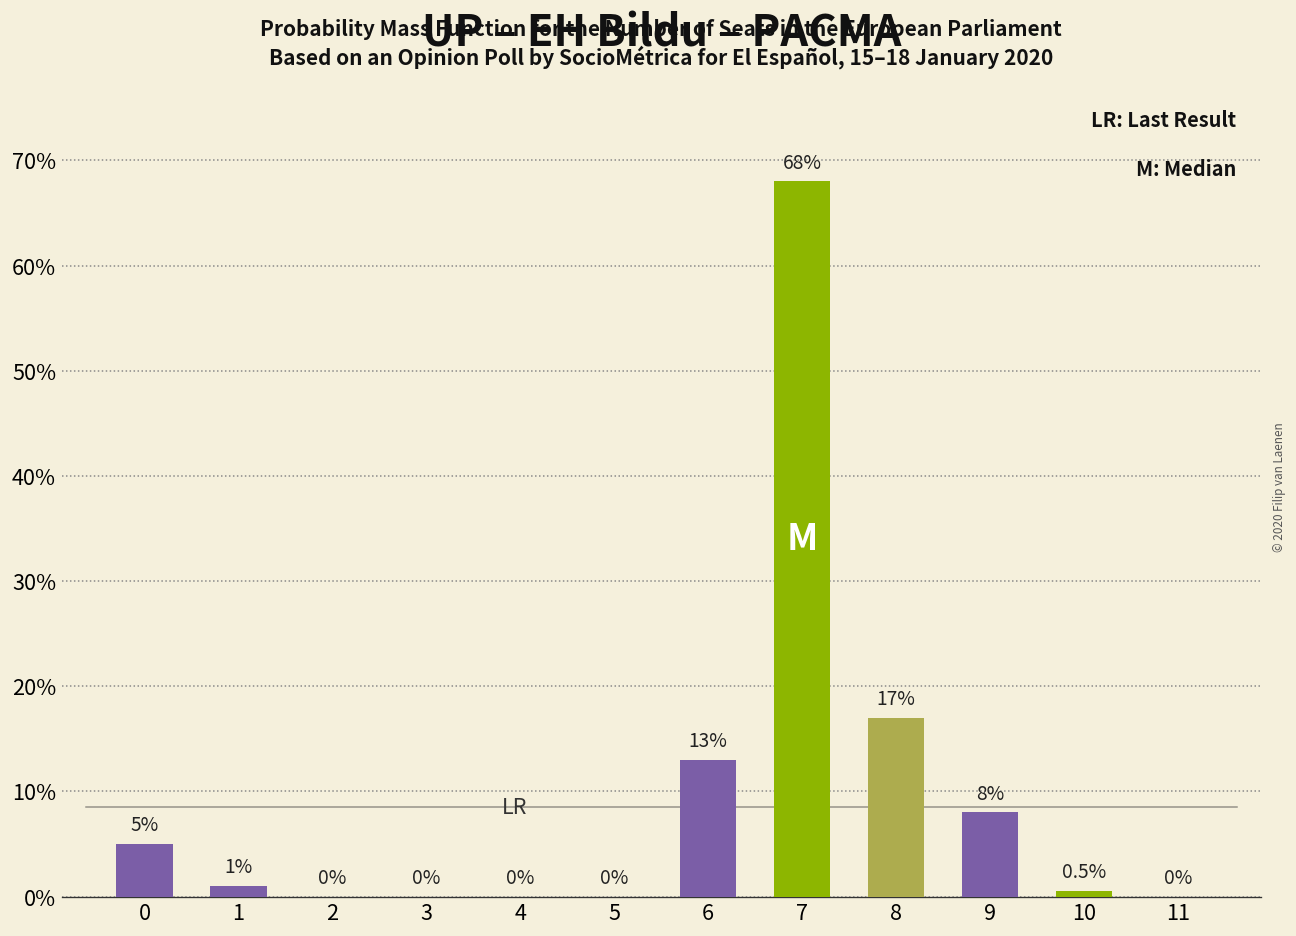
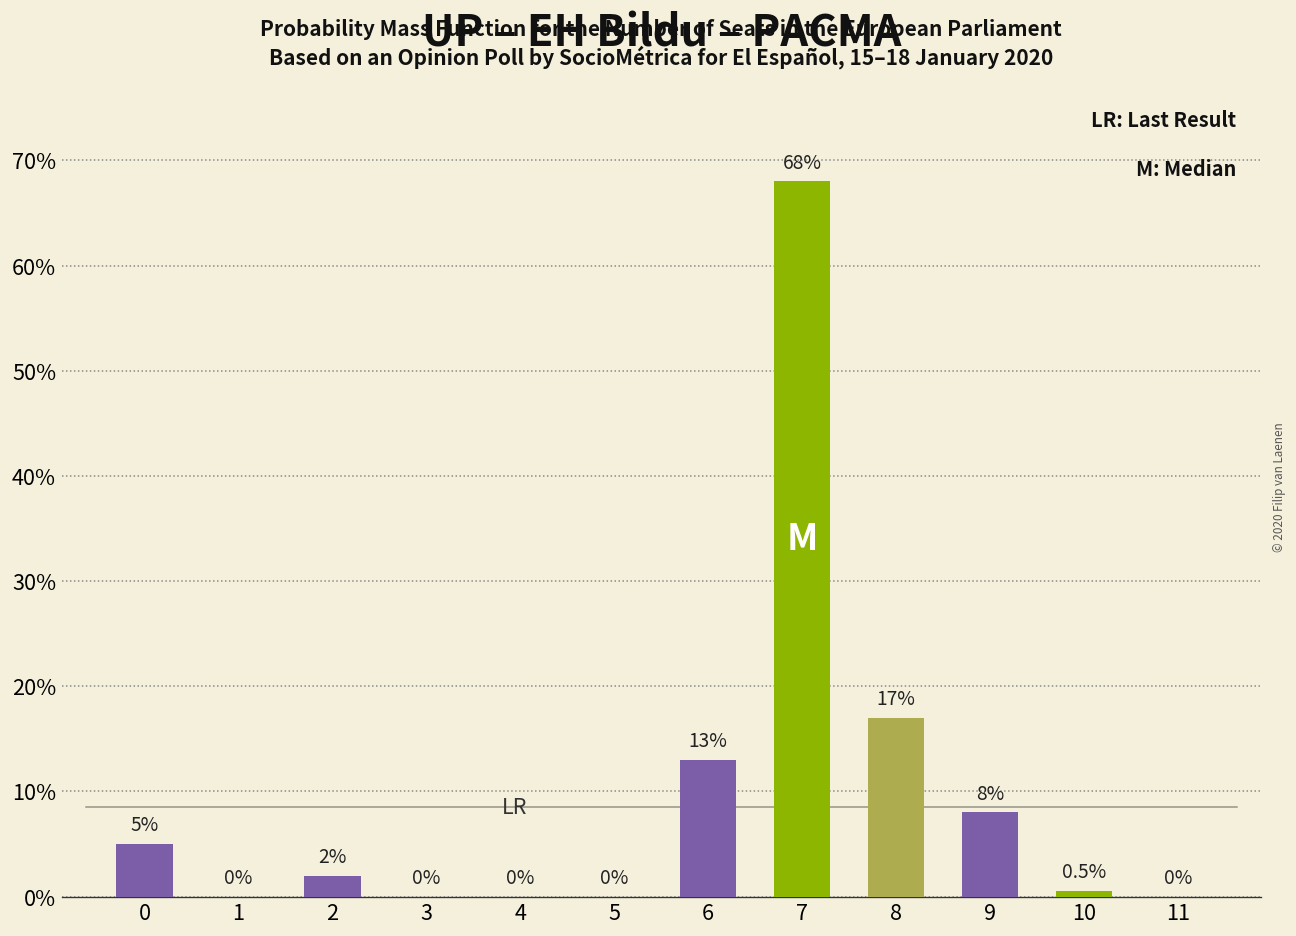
  {
    "0": "5%",
-   "1": "1%",
-   "2": "0%",
+   "1": "0%",
+   "2": "2%",
    "3": "0%",
    "4": "0%",
    "5": "0%",
    "6": "13%",
    "7": "68%",
    "8": "17%",
    "9": "8%",
    "10": "0.5%",
    "11": "0%"
  }
